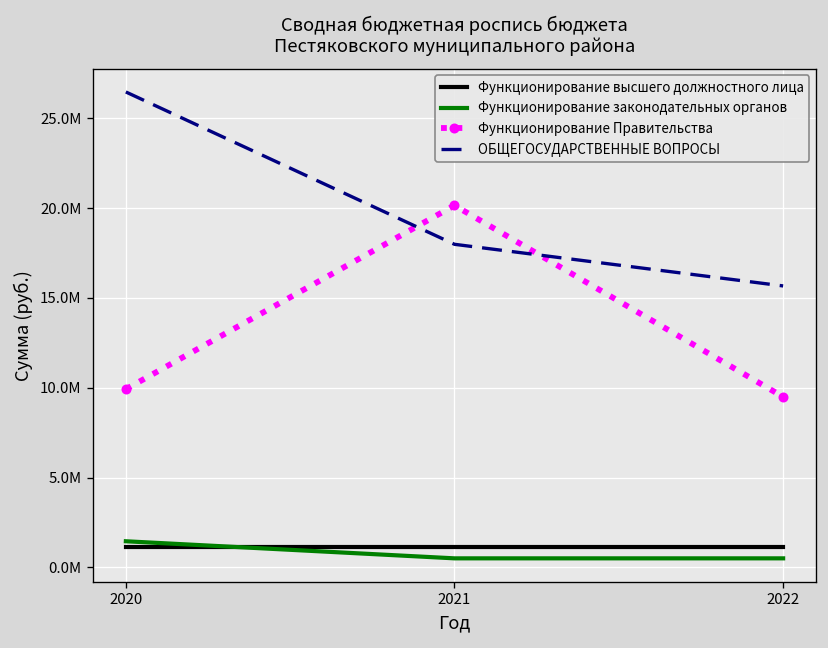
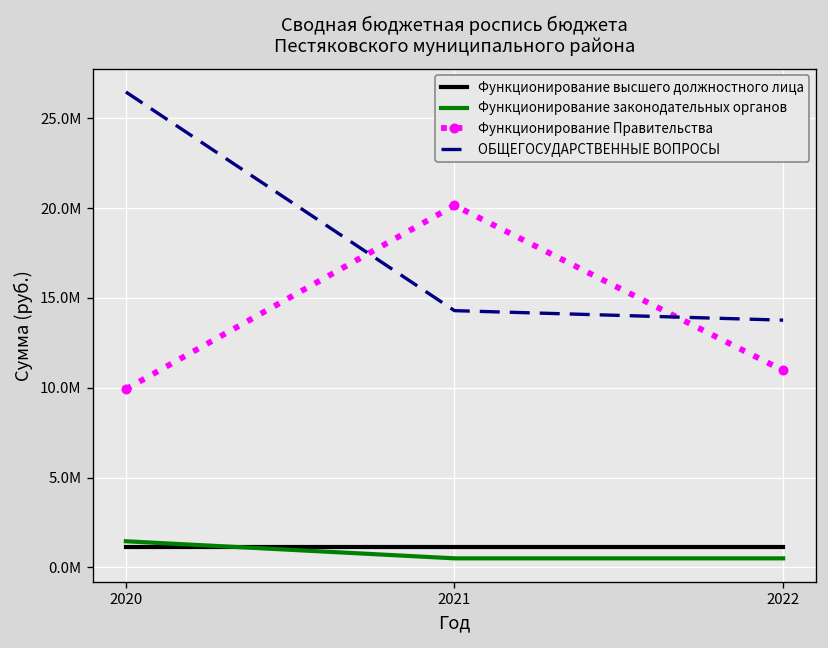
  {
    "Функционирование высшего должностного лица": {
      "2020": 1200000,
      "2021": 1200000,
      "2022": 1200000
    },
    "Функционирование законодательных органов": {
      "2020": 1500000,
      "2021": 500000,
      "2022": 500000
    },
    "Функционирование Правительства": {
      "2020": 9900000,
      "2021": 20100000,
-     "2022": 9500000
+     "2022": 11000000
    },
    "ОБЩЕГОСУДАРСТВЕННЫЕ ВОПРОСЫ": {
      "2020": 26500000,
-     "2021": 18000000,
-     "2022": 15700000
+     "2021": 14300000,
+     "2022": 13800000
    }
  }
